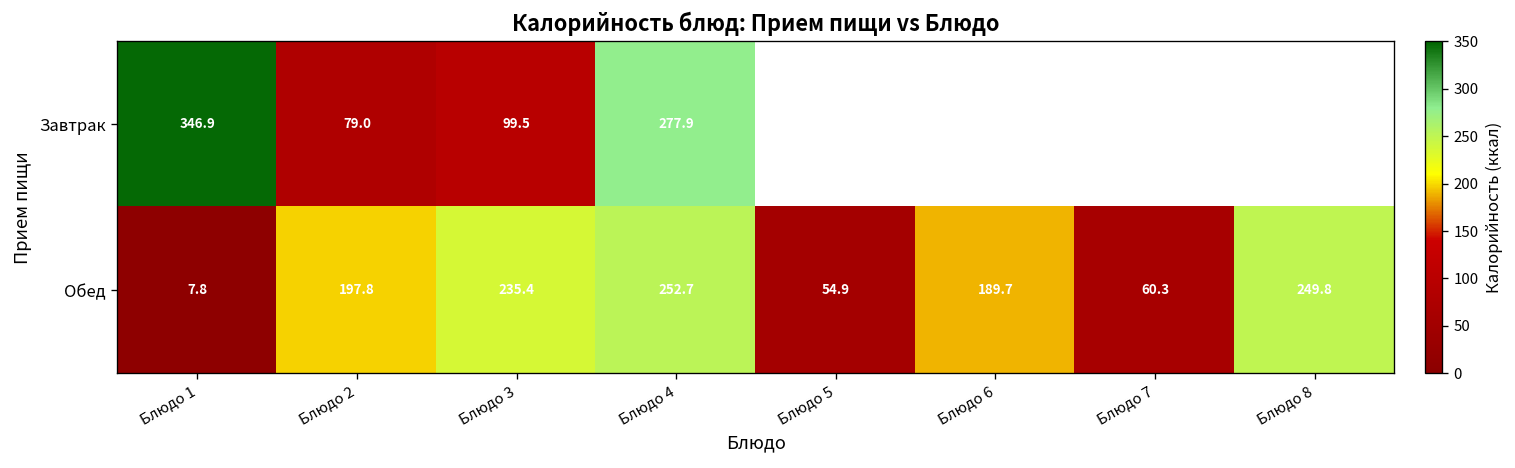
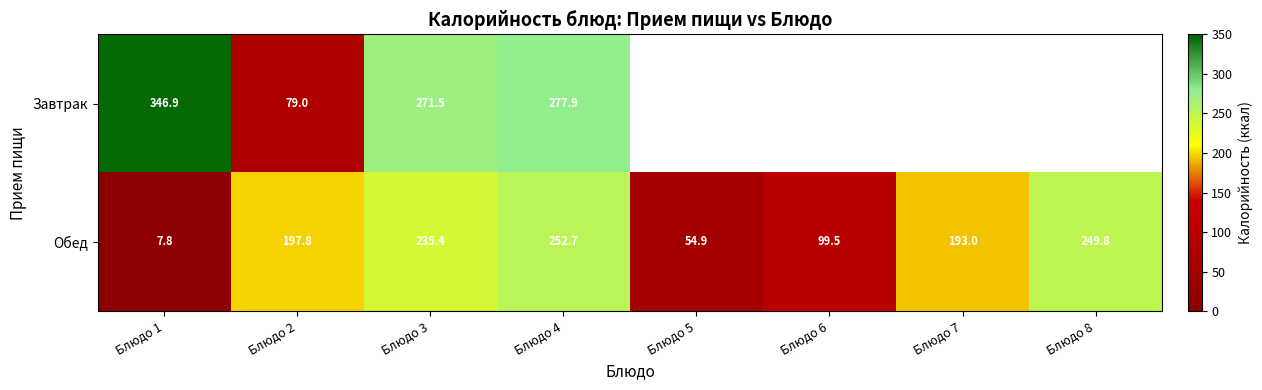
  {
    "Завтрак": {
      "Блюдо 1": 346.9,
      "Блюдо 2": 79.0,
-     "Блюдо 3": 99.5,
+     "Блюдо 3": 271.5,
      "Блюдо 4": 277.9
    },
    "Обед": {
      "Блюдо 1": 7.8,
      "Блюдо 2": 197.8,
      "Блюдо 3": 235.4,
      "Блюдо 4": 252.7,
      "Блюдо 5": 54.9,
-     "Блюдо 6": 189.7,
-     "Блюдо 7": 60.3,
+     "Блюдо 6": 99.5,
+     "Блюдо 7": 193.0,
      "Блюдо 8": 249.8
    }
  }
